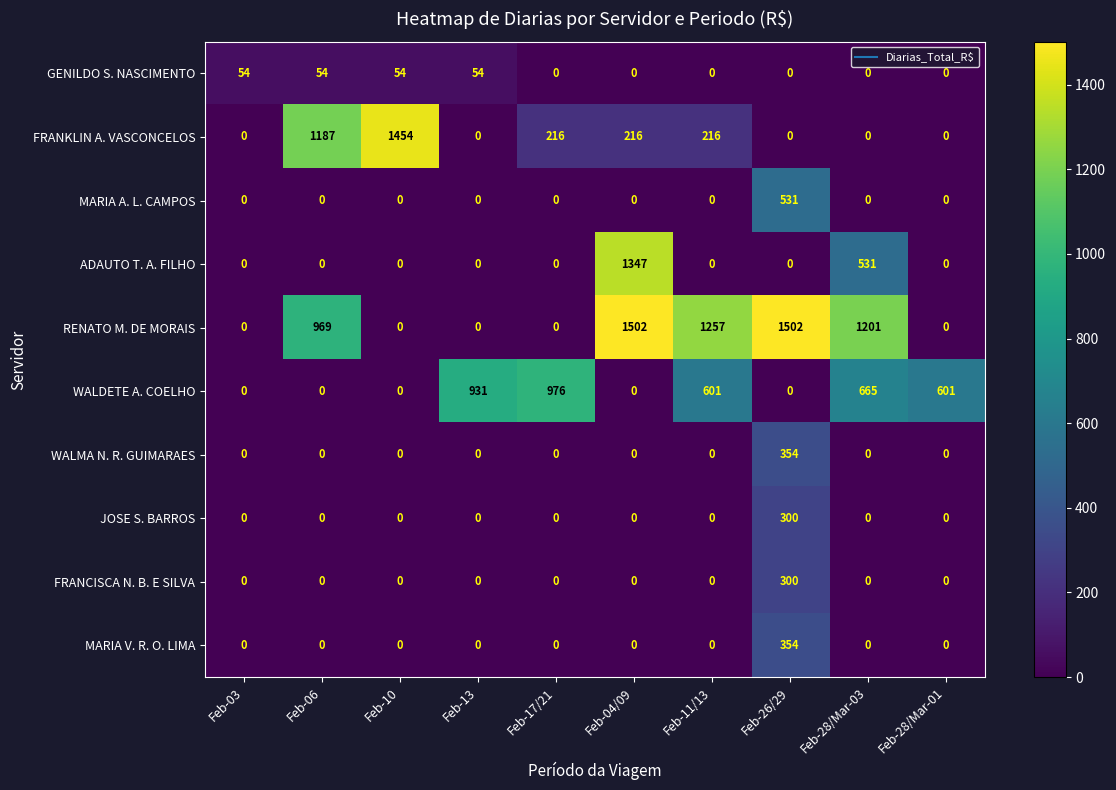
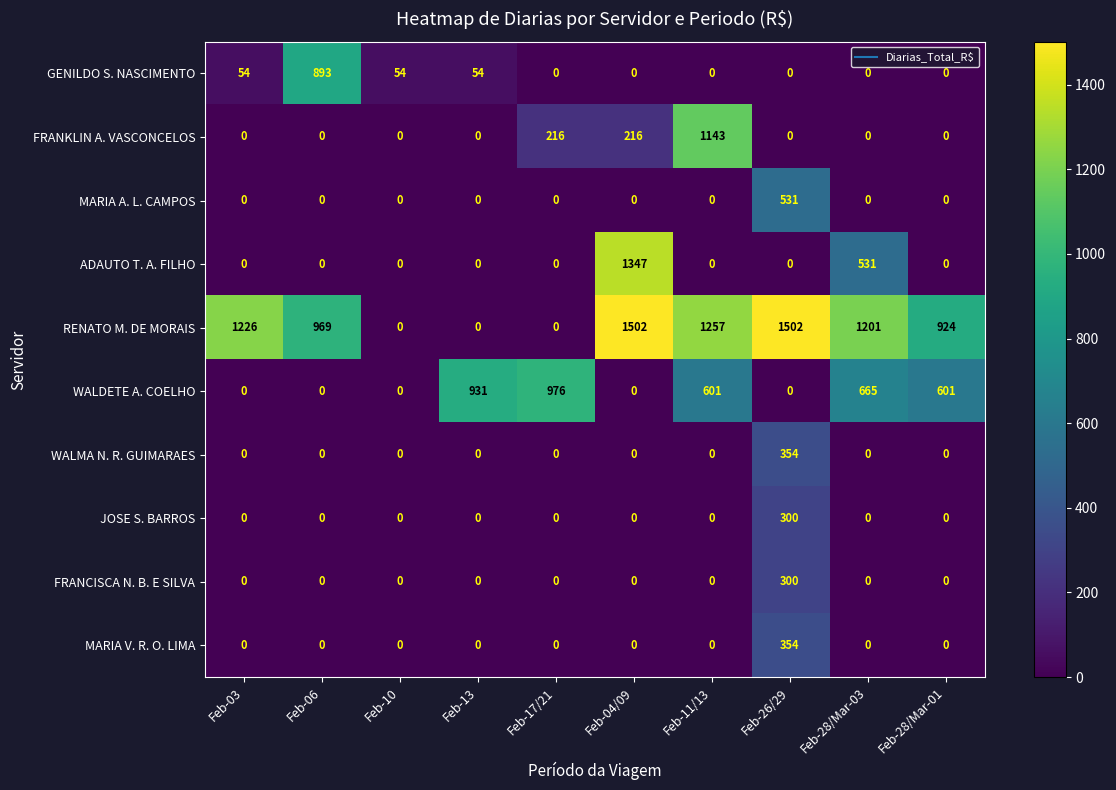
  {
    "GENILDO S. NASCIMENTO": {
      "Feb-03": 54,
-     "Feb-06": 54,
+     "Feb-06": 893,
      "Feb-10": 54,
      "Feb-13": 54,
      "Feb-17/21": 0,
      "Feb-04/09": 0,
      "Feb-11/13": 0,
      "Feb-26/29": 0
    },
    "FRANKLIN A. VASCONCELOS": {
      "Feb-03": 0,
-     "Feb-06": 1187,
-     "Feb-10": 1454,
+     "Feb-06": 0,
+     "Feb-10": 0,
      "Feb-13": 0,
      "Feb-17/21": 216,
      "Feb-04/09": 216,
-     "Feb-11/13": 216,
+     "Feb-11/13": 1143,
      "Feb-26/29": 0,
      "Feb-28/Mar-03": 0,
      "Feb-28/Mar-01": 0
    },
    "MARIA A. L. CAMPOS": {
      "Feb-03": 0,
      "Feb-06": 0,
      "Feb-10": 0,
      "Feb-13": 0,
      "Feb-17/21": 0,
      "Feb-04/09": 0,
      "Feb-11/13": 0,
      "Feb-26/29": 531,
      "Feb-28/Mar-03": 0,
      "Feb-28/Mar-01": 0
    },
    "ADAUTO T. A. FILHO": {
      "Feb-03": 0,
      "Feb-06": 0,
      "Feb-10": 0,
      "Feb-13": 0,
      "Feb-17/21": 0,
      "Feb-04/09": 1347,
      "Feb-11/13": 0,
      "Feb-26/29": 0,
      "Feb-28/Mar-03": 531,
      "Feb-28/Mar-01": 0
    },
    "RENATO M. DE MORAIS": {
-     "Feb-03": 0,
+     "Feb-03": 1226,
      "Feb-06": 969,
      "Feb-10": 0,
      "Feb-13": 0,
      "Feb-17/21": 0,
      "Feb-04/09": 1502,
      "Feb-11/13": 1257,
      "Feb-26/29": 1502,
      "Feb-28/Mar-03": 1201,
-     "Feb-28/Mar-01": 0
+     "Feb-28/Mar-01": 924
    },
    "WALDETE A. COELHO": {
      "Feb-03": 0,
      "Feb-06": 0,
      "Feb-10": 0,
      "Feb-13": 931,
      "Feb-17/21": 976,
      "Feb-04/09": 0,
      "Feb-11/13": 601,
      "Feb-26/29": 0,
      "Feb-28/Mar-03": 665,
      "Feb-28/Mar-01": 601
    },
    "WALMA N. R. GUIMARAES": {
      "Feb-03": 0,
      "Feb-06": 0,
      "Feb-10": 0,
      "Feb-13": 0,
      "Feb-17/21": 0,
      "Feb-04/09": 0,
      "Feb-11/13": 0,
      "Feb-26/29": 354,
      "Feb-28/Mar-03": 0,
      "Feb-28/Mar-01": 0
    },
    "JOSE S. BARROS": {
      "Feb-03": 0,
      "Feb-06": 0,
      "Feb-10": 0,
      "Feb-13": 0,
      "Feb-17/21": 0,
      "Feb-04/09": 0,
      "Feb-11/13": 0,
      "Feb-26/29": 300,
      "Feb-28/Mar-03": 0,
      "Feb-28/Mar-01": 0
    },
    "FRANCISCA N. B. E SILVA": {
      "Feb-03": 0,
      "Feb-06": 0,
      "Feb-10": 0,
      "Feb-13": 0,
      "Feb-17/21": 0,
      "Feb-04/09": 0,
      "Feb-11/13": 0,
      "Feb-26/29": 300,
      "Feb-28/Mar-03": 0,
      "Feb-28/Mar-01": 0
    },
    "MARIA V. R. O. LIMA": {
      "Feb-03": 0,
      "Feb-06": 0,
      "Feb-10": 0,
      "Feb-13": 0,
      "Feb-17/21": 0,
      "Feb-04/09": 0,
      "Feb-11/13": 0,
      "Feb-26/29": 354,
      "Feb-28/Mar-03": 0,
      "Feb-28/Mar-01": 0
    }
  }
